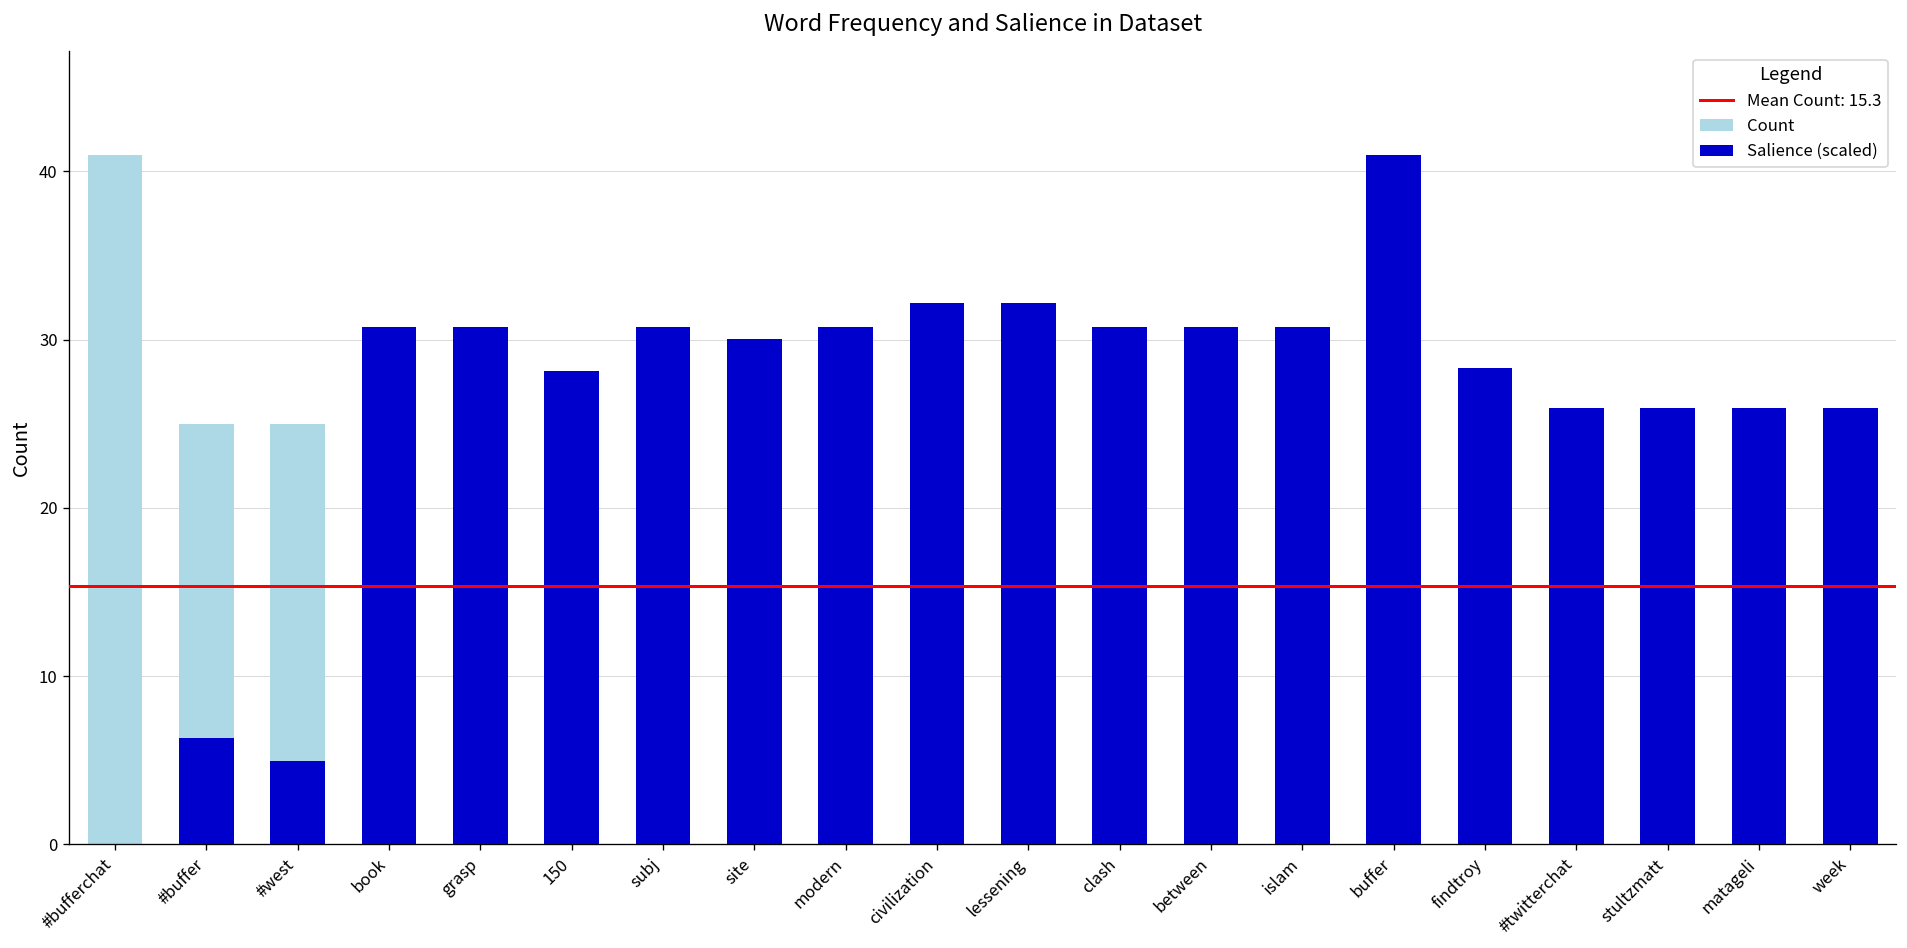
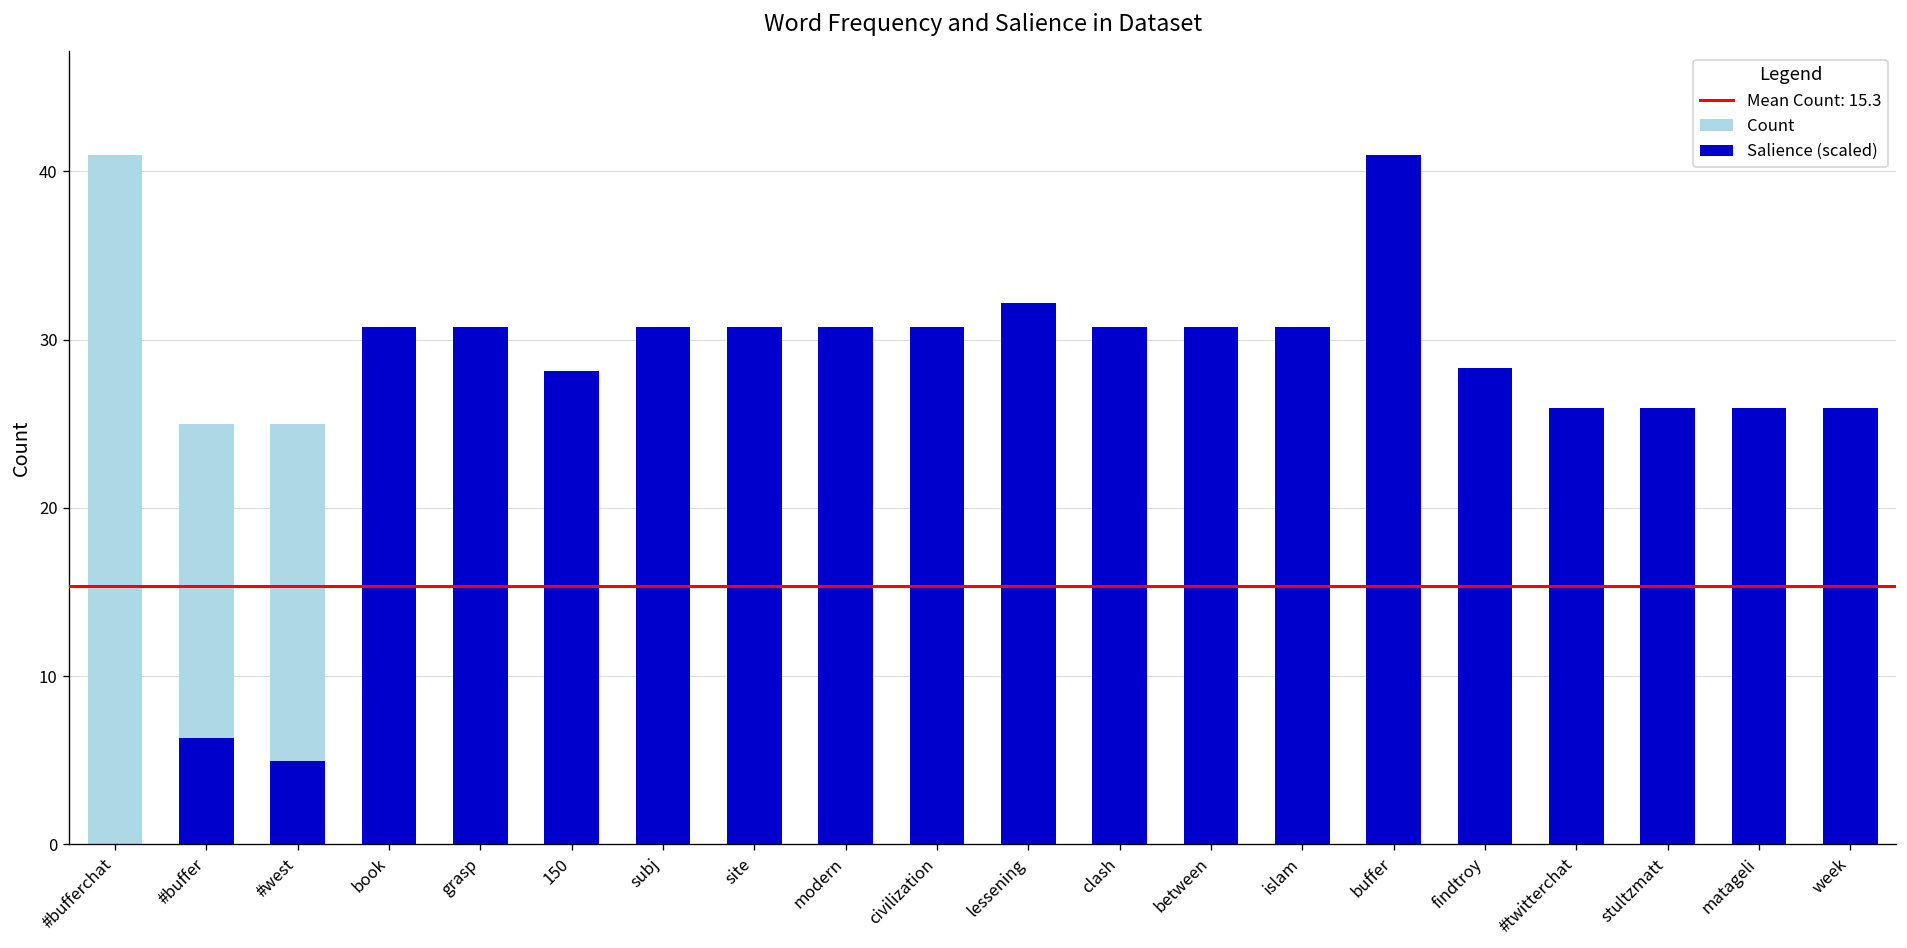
  {
    "Count": {
      "#bufferchat": 41.0,
      "#buffer": 25.0,
      "#west": 25.0
    },
    "Salience (scaled)": {
      "#bufferchat": 0.0,
      "book": 30.8,
      "grasp": 30.8,
      "150": 28.1,
      "subj": 30.8,
-     "site": 30.0,
+     "site": 30.8,
      "modern": 30.8,
-     "civilization": 32.2,
+     "civilization": 30.8,
      "lessening": 32.2,
      "clash": 30.8,
      "between": 30.8,
      "islam": 30.8,
      "buffer": 41.0,
      "findtroy": 28.3,
      "#twitterchat": 26.0,
      "stultzmatt": 26.0,
      "matageli": 26.0,
      "week": 26.0
    }
  }
